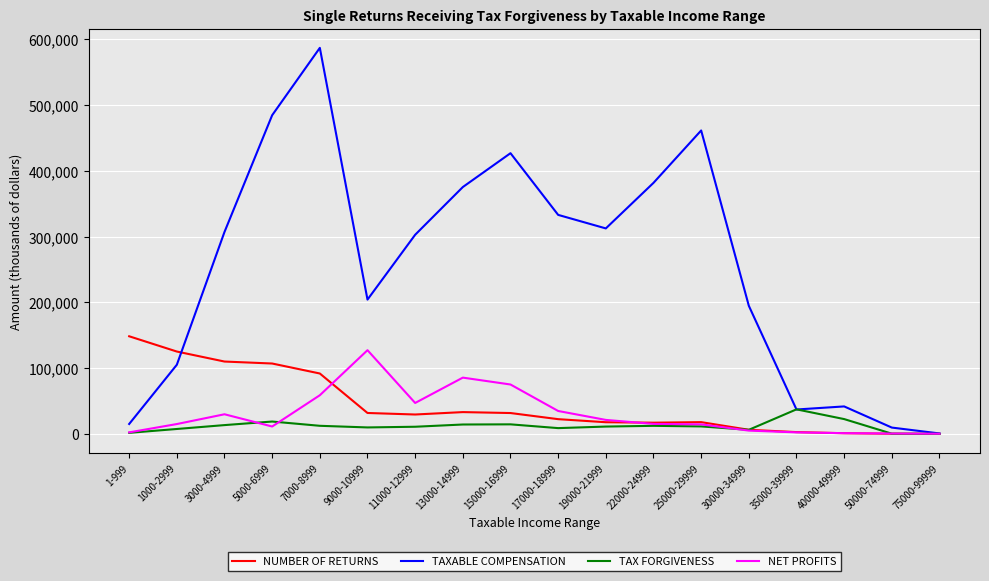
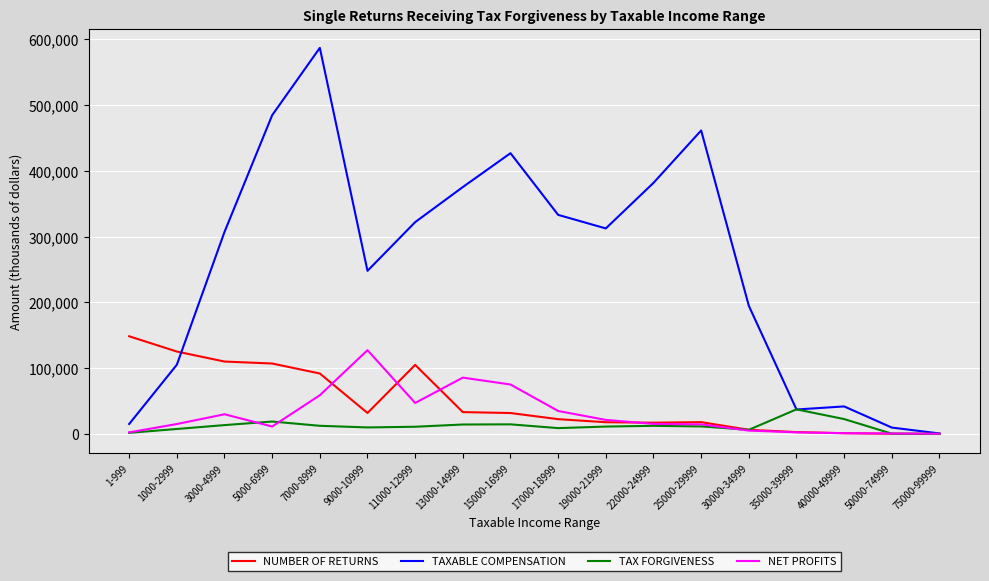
  {
    "NUMBER OF RETURNS": {
      "1-999": "150,000",
      "1000-2999": "130,000",
      "3000-4999": "110,000",
      "5000-6999": "110,000",
      "7000-8999": "90,000",
      "9000-10999": "30,000",
-     "11000-12999": "30,000",
+     "11000-12999": "100,000",
      "13000-14999": "30,000",
      "15000-16999": "30,000",
      "17000-18999": "20,000"
    },
    "TAXABLE COMPENSATION": {
      "1-999": "20,000",
      "1000-2999": "110,000",
      "3000-4999": "310,000",
      "5000-6999": "480,000",
      "7000-8999": "590,000",
-     "9000-10999": "200,000",
-     "11000-12999": "300,000",
+     "9000-10999": "250,000",
+     "11000-12999": "320,000",
      "13000-14999": "380,000",
      "15000-16999": "430,000",
      "17000-18999": "330,000",
      "19000-21999": "310,000",
      "22000-24999": "380,000",
      "25000-29999": "460,000",
      "30000-34999": "190,000",
      "40000-49999": "40,000",
      "50000-74999": "10,000"
    },
    "TAX FORGIVENESS": {
      "1000-2999": "10,000",
      "3000-4999": "10,000",
      "5000-6999": "20,000",
      "7000-8999": "10,000",
      "9000-10999": "10,000",
      "11000-12999": "10,000",
      "13000-14999": "10,000",
      "15000-16999": "10,000",
      "17000-18999": "10,000",
      "19000-21999": "10,000",
      "40000-49999": "20,000"
    },
    "NET PROFITS": {
      "1000-2999": "10,000",
      "3000-4999": "30,000",
      "5000-6999": "10,000",
      "7000-8999": "60,000",
      "9000-10999": "130,000",
      "11000-12999": "50,000",
      "13000-14999": "90,000",
      "15000-16999": "80,000",
      "17000-18999": "30,000"
    }
  }
